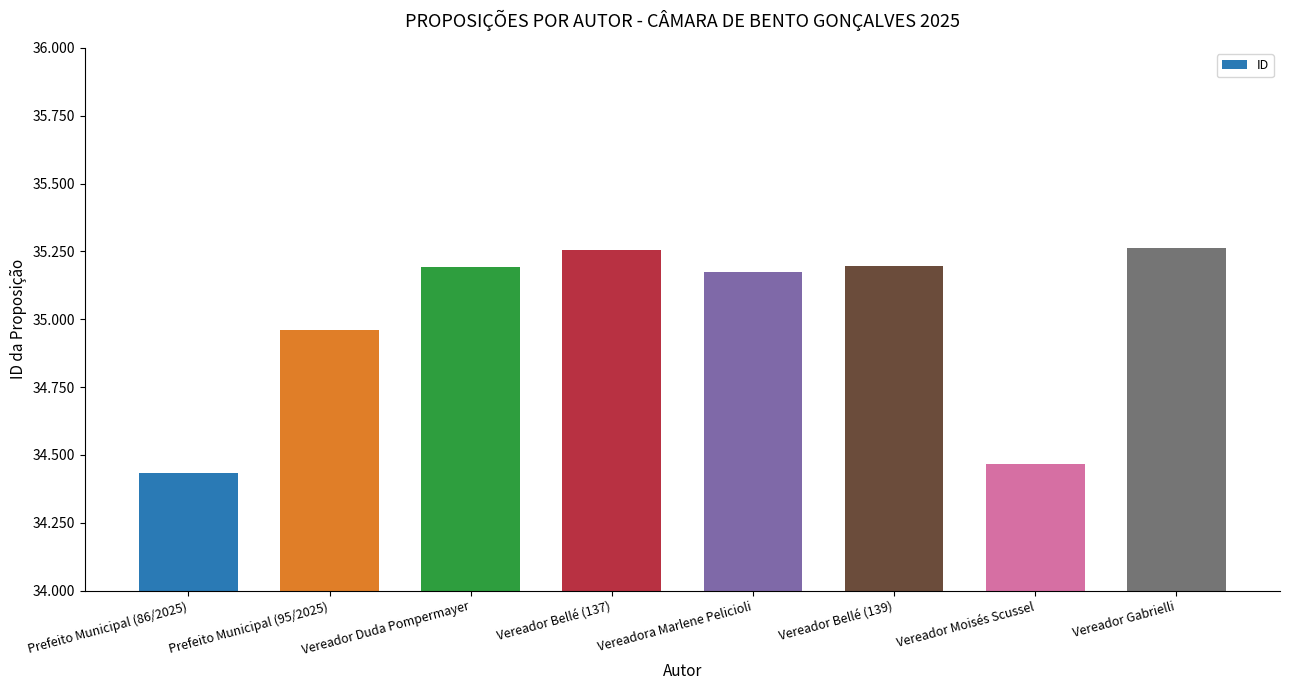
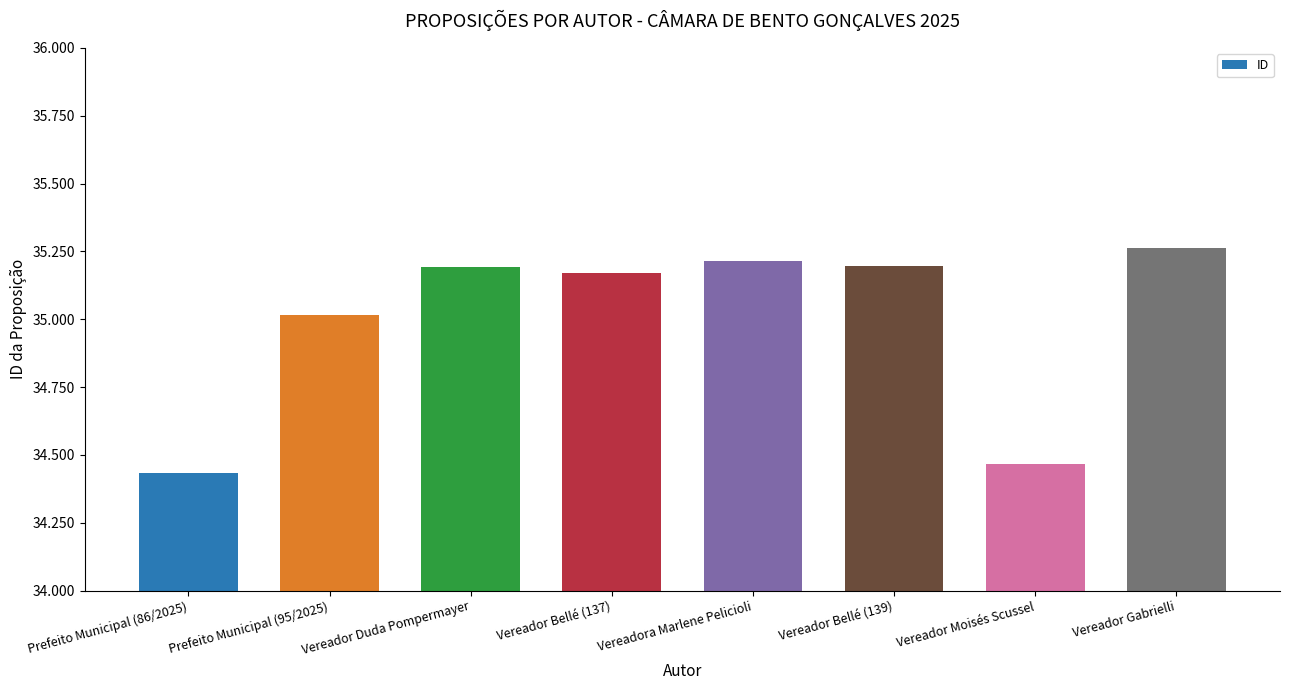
  {
    "Prefeito Municipal (86/2025)": 34.43,
-   "Prefeito Municipal (95/2025)": 34.96,
+   "Prefeito Municipal (95/2025)": 35.01,
    "Vereador Duda Pompermayer": 35.19,
-   "Vereador Bellé (137)": 35.25,
-   "Vereadora Marlene Pelicioli": 35.17,
+   "Vereador Bellé (137)": 35.17,
+   "Vereadora Marlene Pelicioli": 35.22,
    "Vereador Bellé (139)": 35.20,
    "Vereador Moisés Scussel": 34.47,
    "Vereador Gabrielli": 35.26
  }
